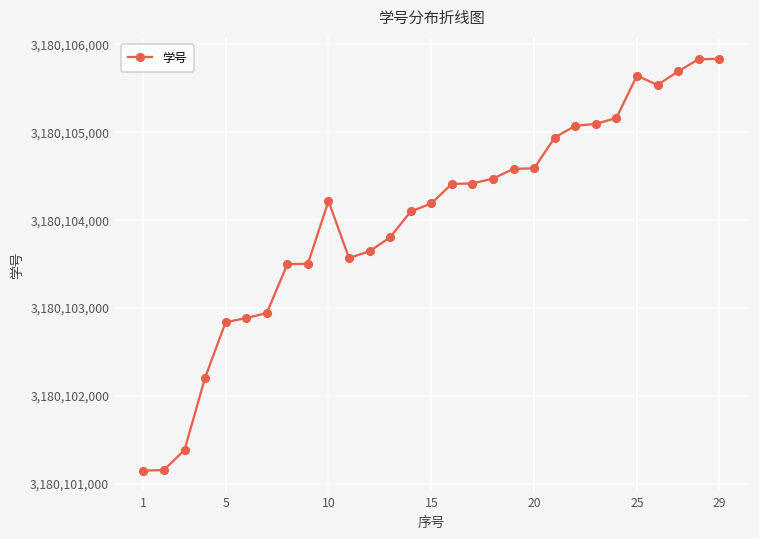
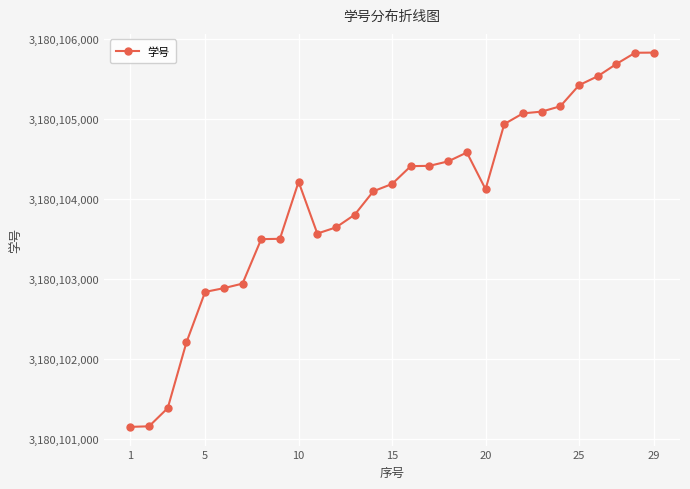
  {
    "1": "3,180,101,100",
    "5": "3,180,102,800",
    "10": "3,180,104,200",
    "15": "3,180,104,200",
-   "20": "3,180,104,600",
-   "25": "3,180,105,600",
+   "20": "3,180,104,100",
+   "25": "3,180,105,400",
    "29": "3,180,105,800"
  }
